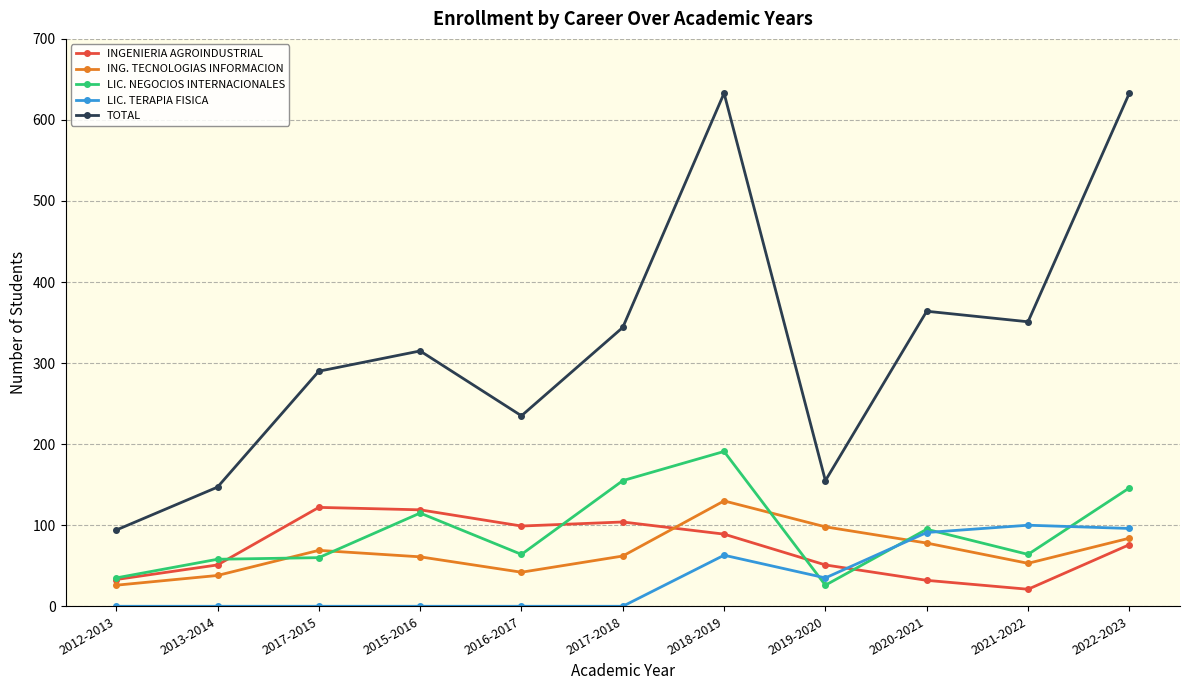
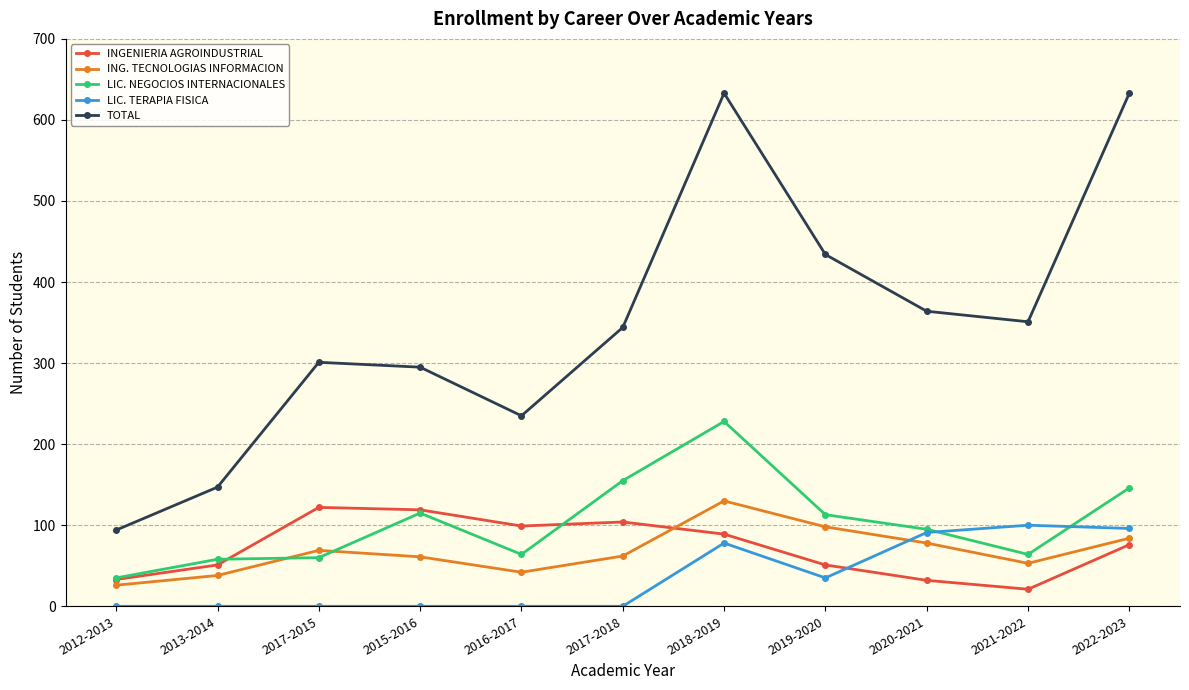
  {
    "LIC. NEGOCIOS INTERNACIONALES": {
      "2013-2014": 60,
      "2017-2015": 60,
      "2015-2016": 120,
      "2016-2017": 60,
      "2017-2018": 160,
-     "2018-2019": 190,
-     "2019-2020": 30,
+     "2018-2019": 230,
+     "2019-2020": 110,
      "2020-2021": 100,
      "2021-2022": 60,
      "2022-2023": 150
    },
    "LIC. TERAPIA FISICA": {
      "2012-2013": 0,
      "2013-2014": 0,
      "2017-2015": 0,
      "2015-2016": 0,
      "2016-2017": 0,
      "2017-2018": 0,
-     "2018-2019": 60,
+     "2018-2019": 80,
      "2019-2020": 40,
      "2020-2021": 90,
      "2021-2022": 100,
      "2022-2023": 100
    },
    "TOTAL": {
      "2012-2013": 90,
      "2013-2014": 150,
-     "2017-2015": 290,
-     "2015-2016": 320,
+     "2017-2015": 300,
+     "2015-2016": 300,
      "2016-2017": 240,
      "2017-2018": 340,
      "2018-2019": 630,
-     "2019-2020": 160,
+     "2019-2020": 430,
      "2020-2021": 360,
      "2021-2022": 350,
      "2022-2023": 630
    }
  }
